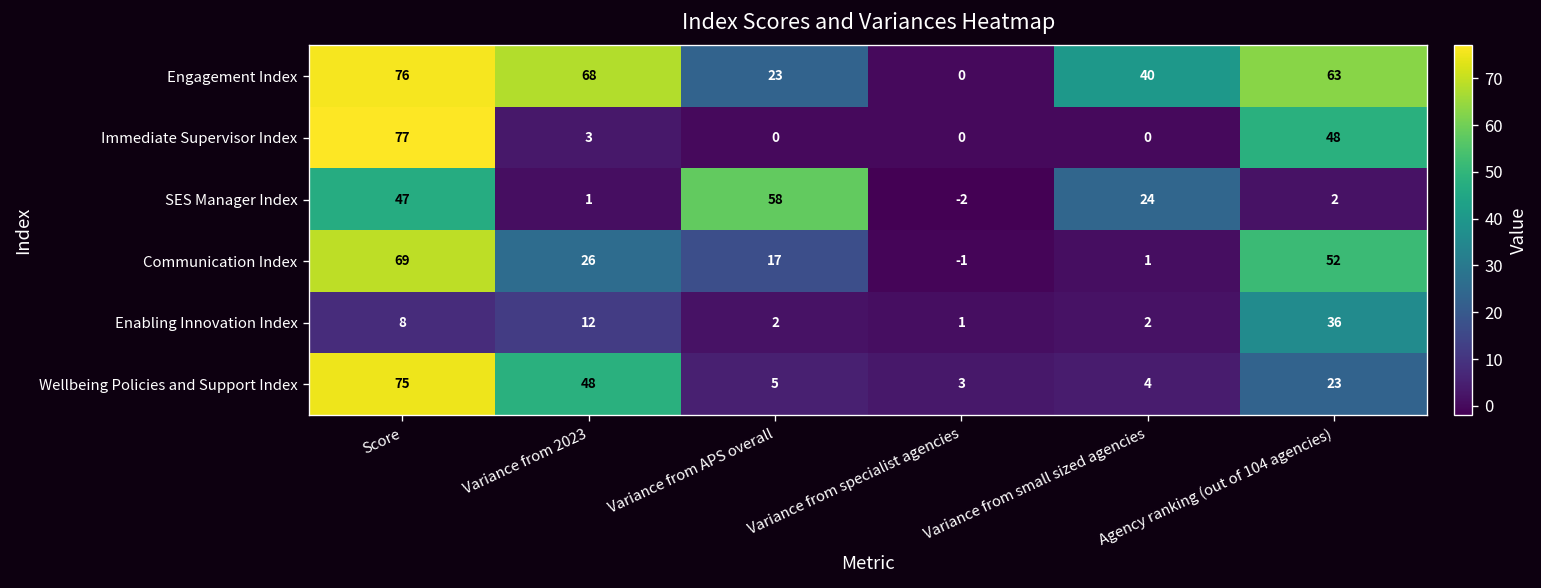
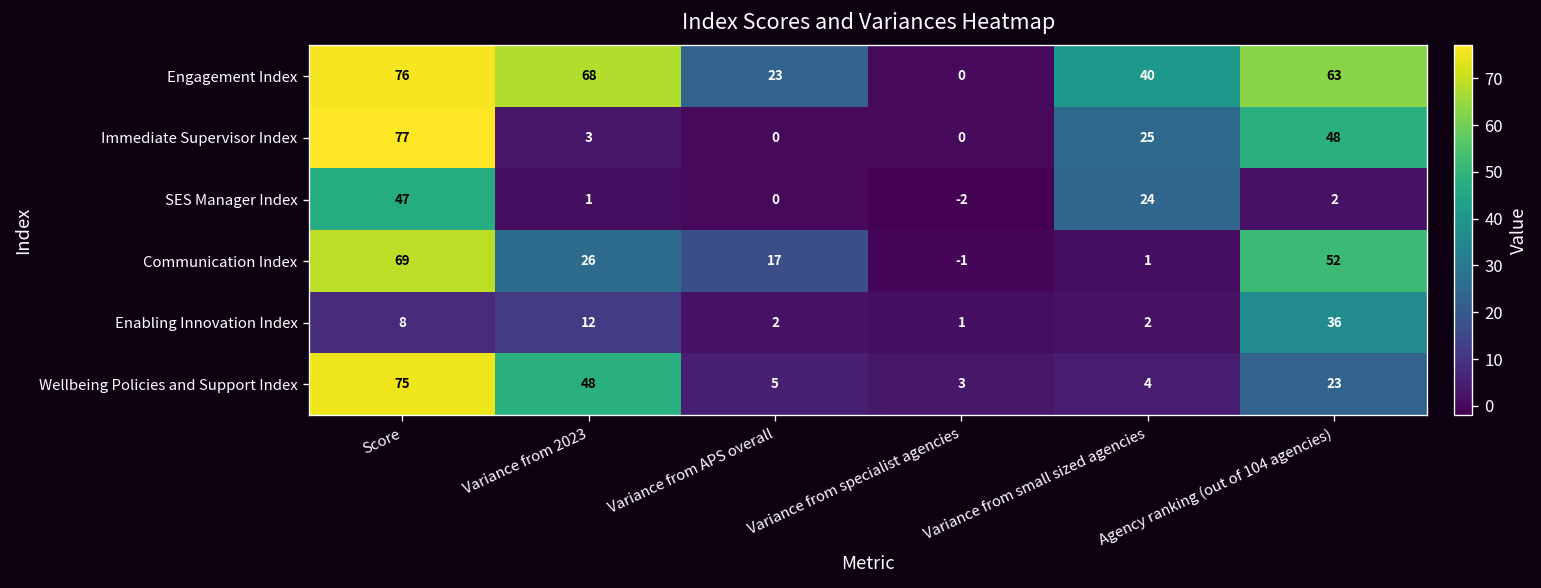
  {
    "Engagement Index": {
      "Score": 76,
      "Variance from 2023": 68,
      "Variance from APS overall": 23,
      "Variance from specialist agencies": 0,
      "Variance from small sized agencies": 40,
      "Agency ranking (out of 104 agencies)": 63
    },
    "Immediate Supervisor Index": {
      "Score": 77,
      "Variance from 2023": 3,
      "Variance from APS overall": 0,
      "Variance from specialist agencies": 0,
-     "Variance from small sized agencies": 0,
+     "Variance from small sized agencies": 25,
      "Agency ranking (out of 104 agencies)": 48
    },
    "SES Manager Index": {
      "Score": 47,
      "Variance from 2023": 1,
-     "Variance from APS overall": 58,
+     "Variance from APS overall": 0,
      "Variance from specialist agencies": -2,
      "Variance from small sized agencies": 24,
      "Agency ranking (out of 104 agencies)": 2
    },
    "Communication Index": {
      "Score": 69,
      "Variance from 2023": 26,
      "Variance from APS overall": 17,
      "Variance from specialist agencies": -1,
      "Variance from small sized agencies": 1,
      "Agency ranking (out of 104 agencies)": 52
    },
    "Enabling Innovation Index": {
      "Score": 8,
      "Variance from 2023": 12,
      "Variance from APS overall": 2,
      "Variance from specialist agencies": 1,
      "Variance from small sized agencies": 2,
      "Agency ranking (out of 104 agencies)": 36
    },
    "Wellbeing Policies and Support Index": {
      "Score": 75,
      "Variance from 2023": 48,
      "Variance from APS overall": 5,
      "Variance from specialist agencies": 3,
      "Variance from small sized agencies": 4,
      "Agency ranking (out of 104 agencies)": 23
    }
  }
